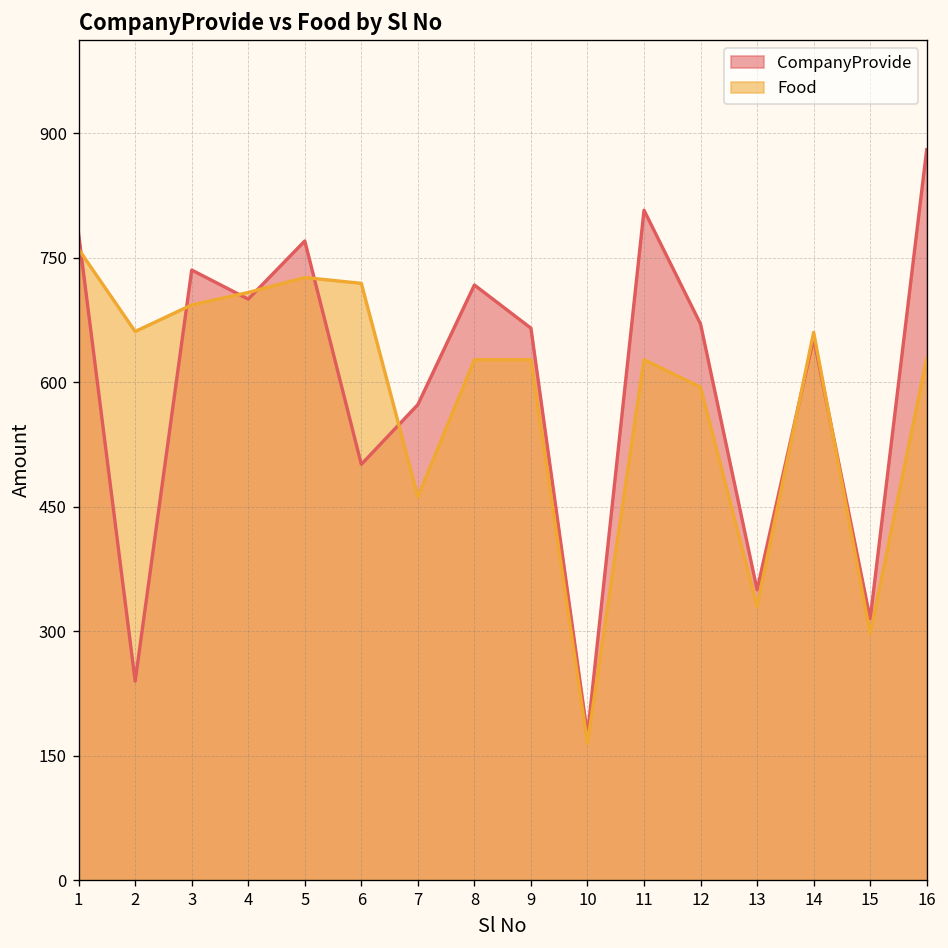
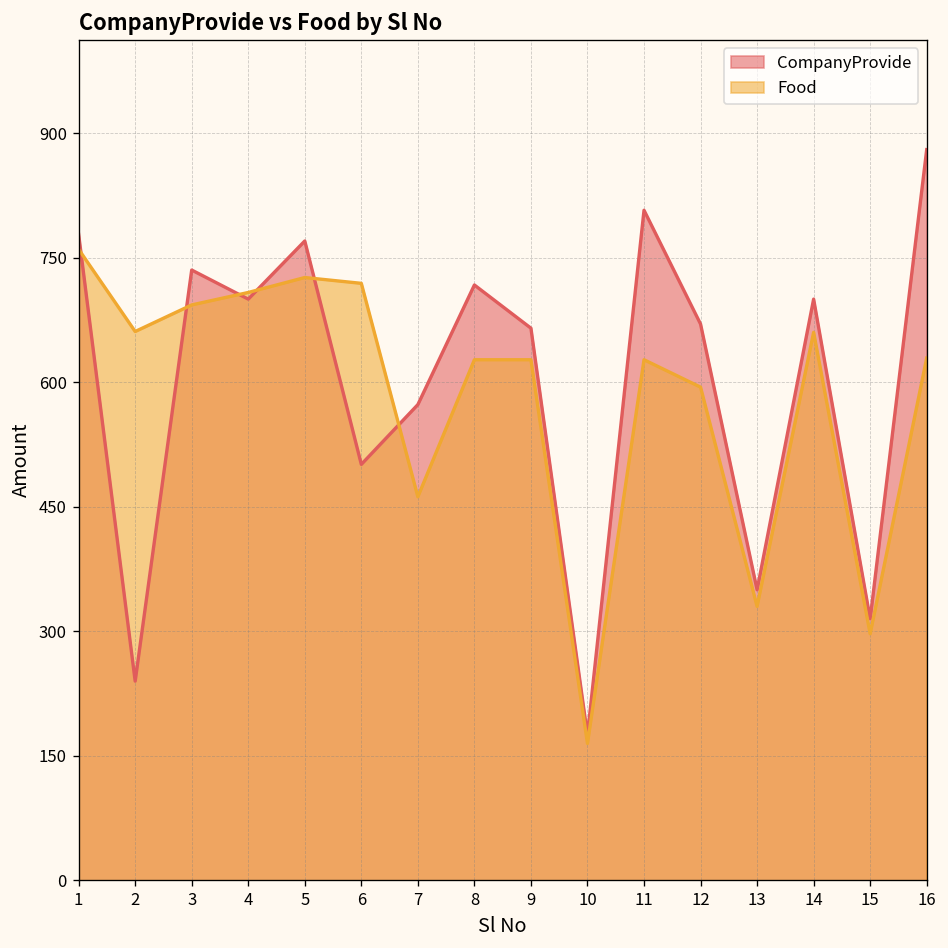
  {
    "CompanyProvide": {
      "1": 780,
      "2": 240,
      "3": 740,
      "4": 700,
      "5": 770,
      "6": 500,
      "7": 570,
      "8": 720,
      "9": 670,
      "10": 180,
      "11": 810,
      "12": 670,
      "13": 350,
-     "14": 650,
+     "14": 700,
      "15": 320,
      "16": 880
    },
    "Food": {
      "1": 760,
      "2": 660,
      "3": 690,
      "4": 710,
      "5": 730,
      "6": 720,
      "7": 460,
      "8": 630,
      "9": 630,
      "10": 170,
      "11": 630,
      "12": 590,
      "13": 330,
      "14": 660,
      "15": 300,
      "16": 630
    }
  }
